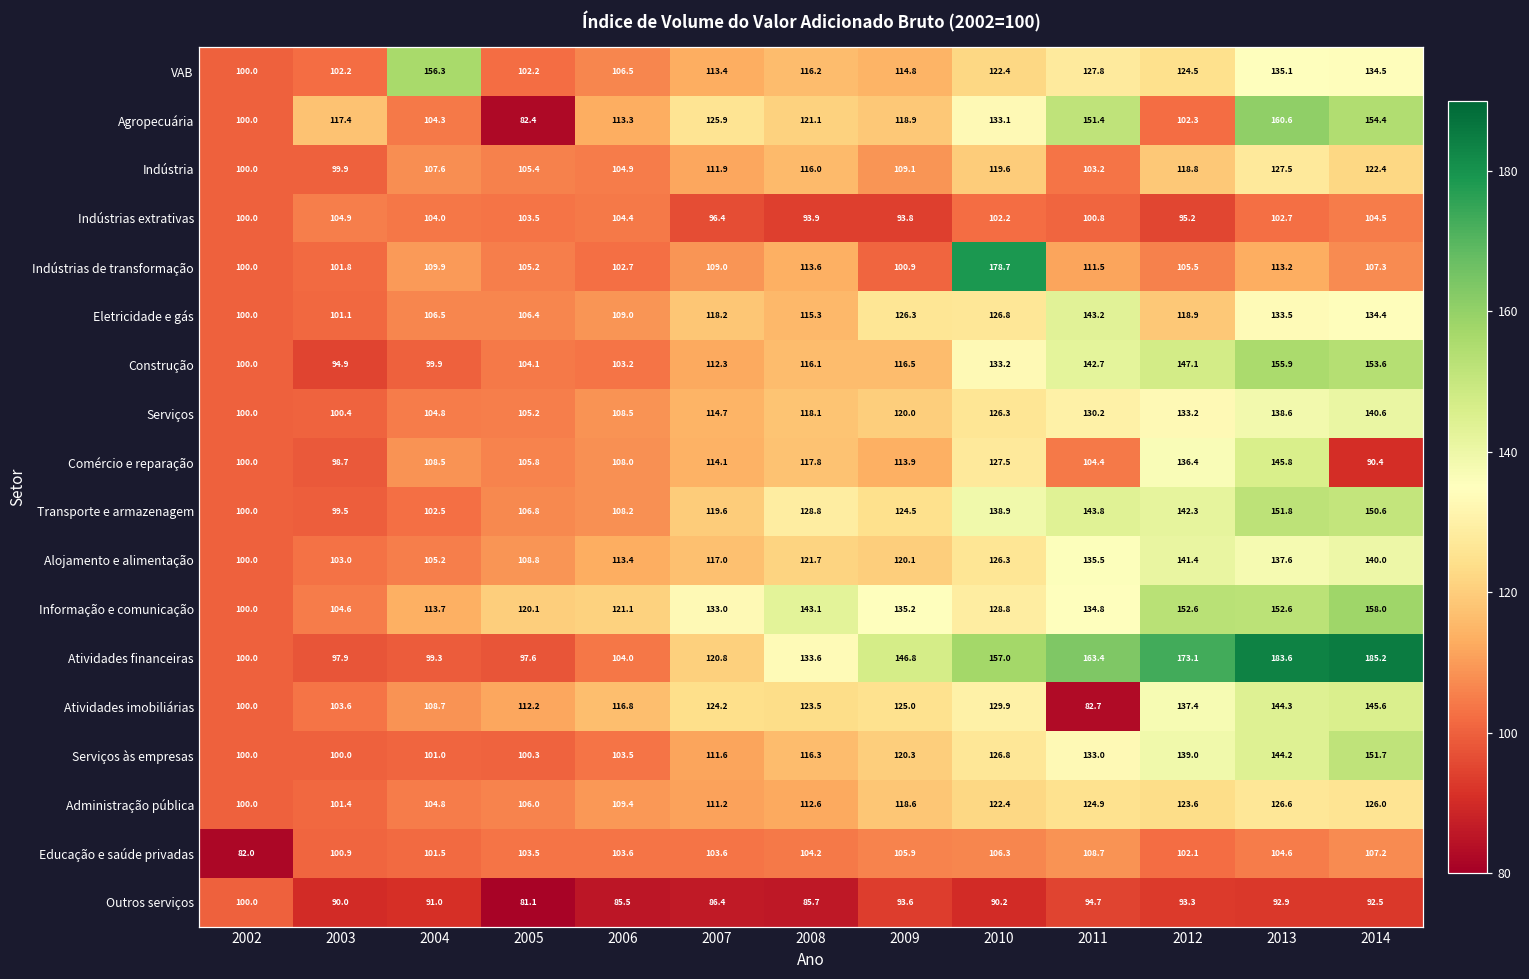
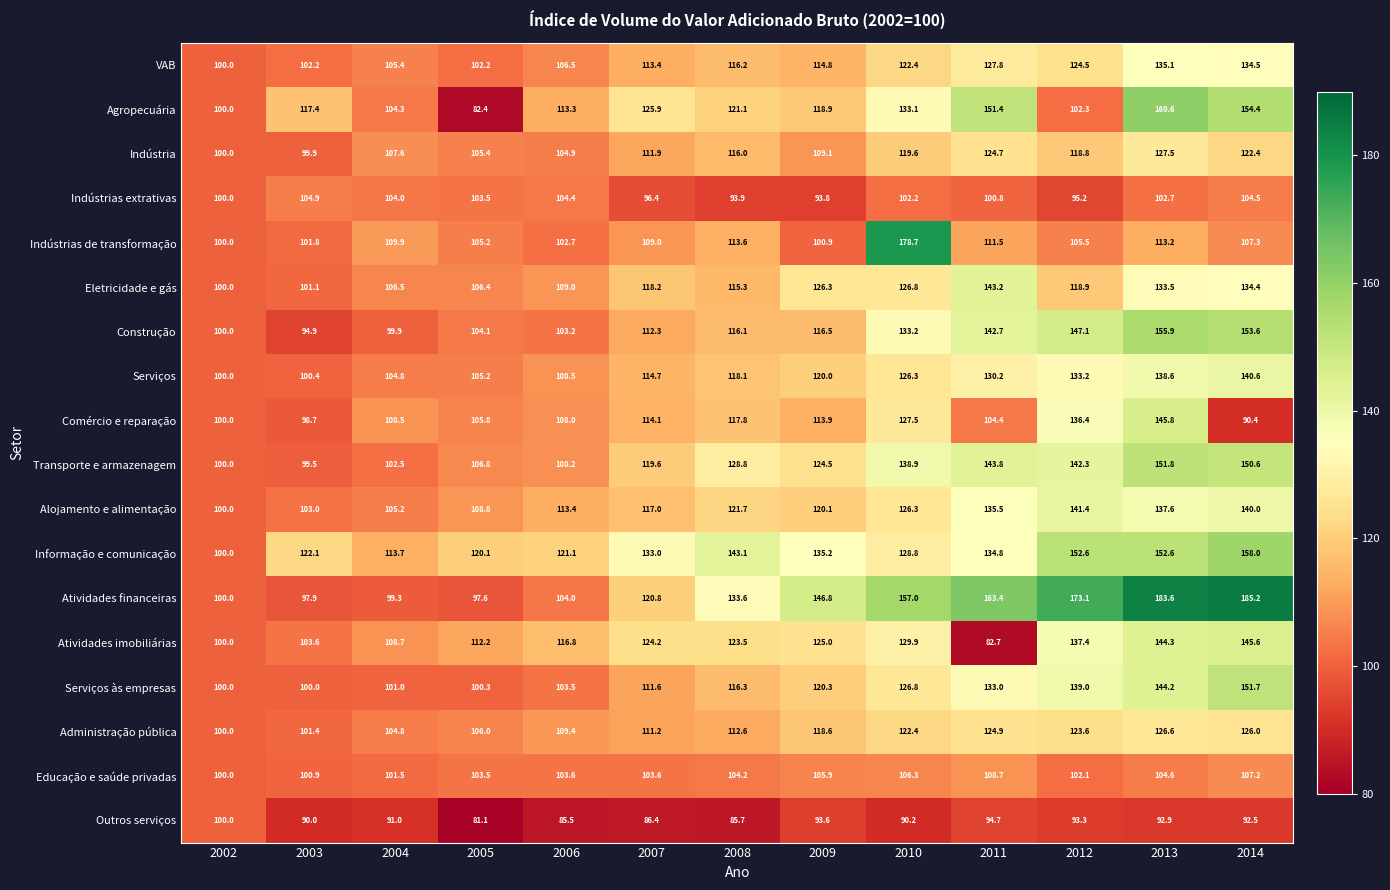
  {
    "VAB": {
      "2002": 100.0,
      "2003": 102.2,
-     "2004": 156.3,
+     "2004": 105.4,
      "2005": 102.2,
      "2006": 106.5,
      "2007": 113.4,
      "2008": 116.2,
      "2009": 114.8,
      "2010": 122.4,
      "2011": 127.8,
      "2012": 124.5,
      "2013": 135.1,
      "2014": 134.5
    },
    "Indústria": {
      "2002": 100.0,
      "2003": 99.9,
      "2004": 107.6,
      "2005": 105.4,
      "2006": 104.9,
      "2007": 111.9,
      "2008": 116.0,
      "2009": 109.1,
      "2010": 119.6,
-     "2011": 103.2,
+     "2011": 124.7,
      "2012": 118.8,
      "2013": 127.5,
      "2014": 122.4
    },
    "Informação e comunicação": {
      "2002": 100.0,
-     "2003": 104.6,
+     "2003": 122.1,
      "2004": 113.7,
      "2005": 120.1,
      "2006": 121.1,
      "2007": 133.0,
      "2008": 143.1,
      "2009": 135.2,
      "2010": 128.8,
      "2011": 134.8,
      "2012": 152.6,
      "2013": 152.6,
      "2014": 158.0
    },
    "Educação e saúde privadas": {
-     "2002": 82.0,
+     "2002": 100.0,
      "2003": 100.9,
      "2004": 101.5,
      "2005": 103.5,
      "2006": 103.6,
      "2007": 103.6,
      "2008": 104.2,
      "2009": 105.9,
      "2010": 106.3,
      "2011": 108.7,
      "2012": 102.1,
      "2013": 104.6,
      "2014": 107.2
    }
  }
